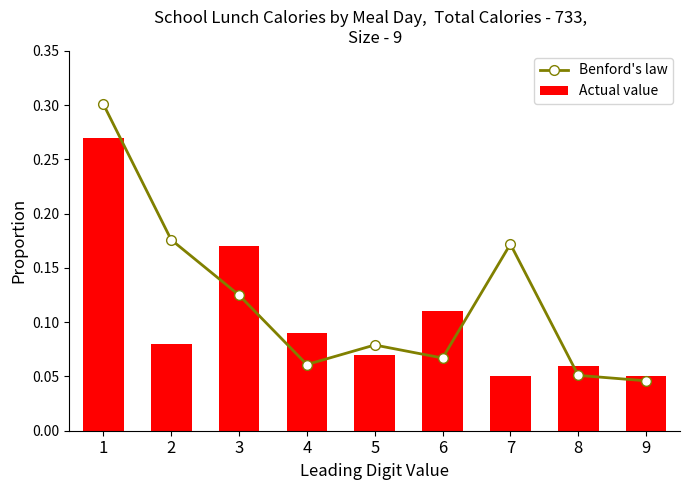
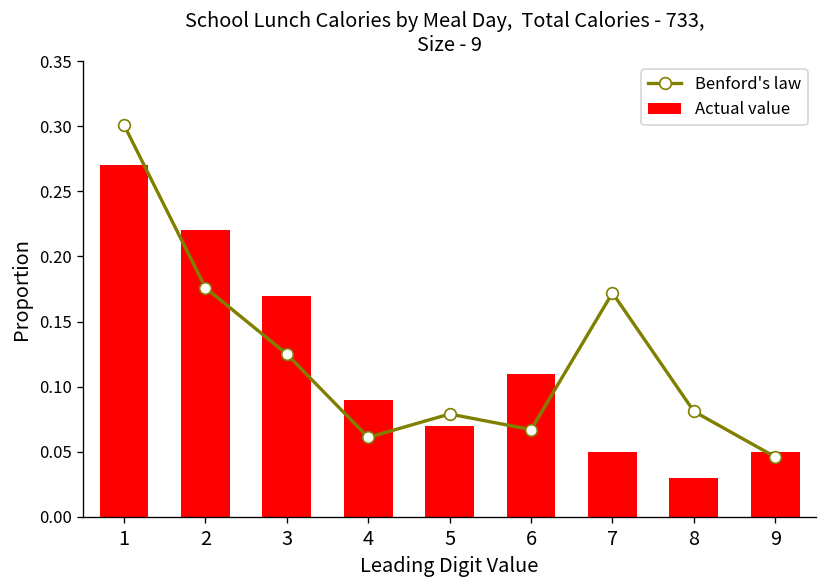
  {
    "Benford's law": {
      "1": 0.301,
      "2": 0.176,
      "3": 0.125,
      "4": 0.061,
      "5": 0.079,
      "6": 0.067,
      "7": 0.172,
-     "8": 0.051,
+     "8": 0.081,
      "9": 0.046
    },
    "Actual value": {
      "1": 0.27,
-     "2": 0.08,
+     "2": 0.22,
      "3": 0.17,
      "4": 0.09,
      "5": 0.07,
      "6": 0.11,
      "7": 0.05,
-     "8": 0.06,
+     "8": 0.03,
      "9": 0.05
    }
  }
